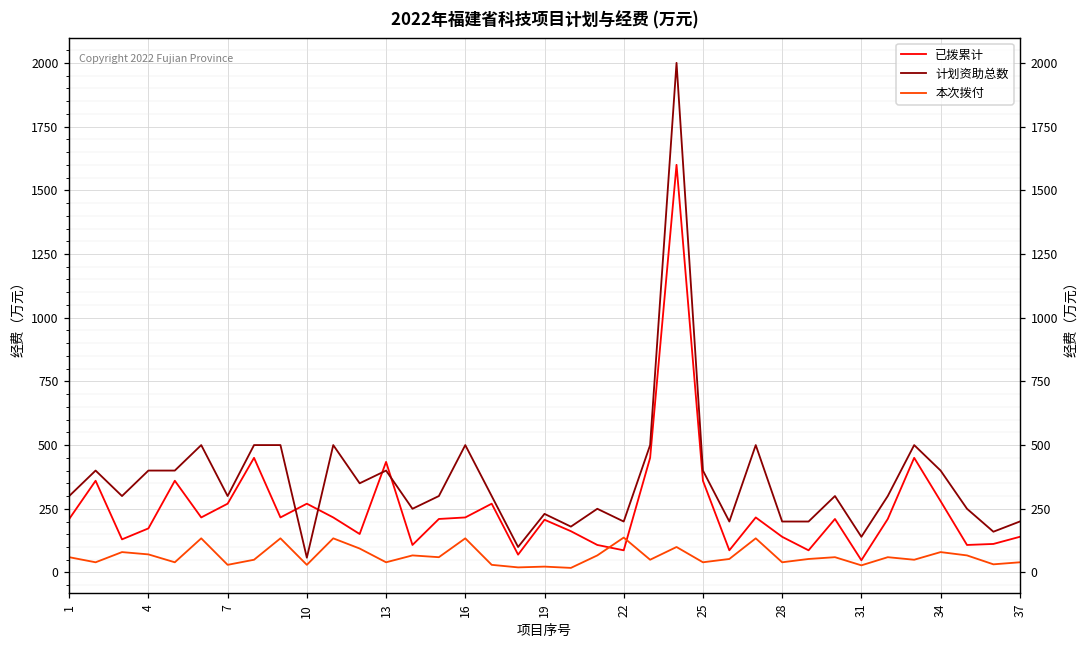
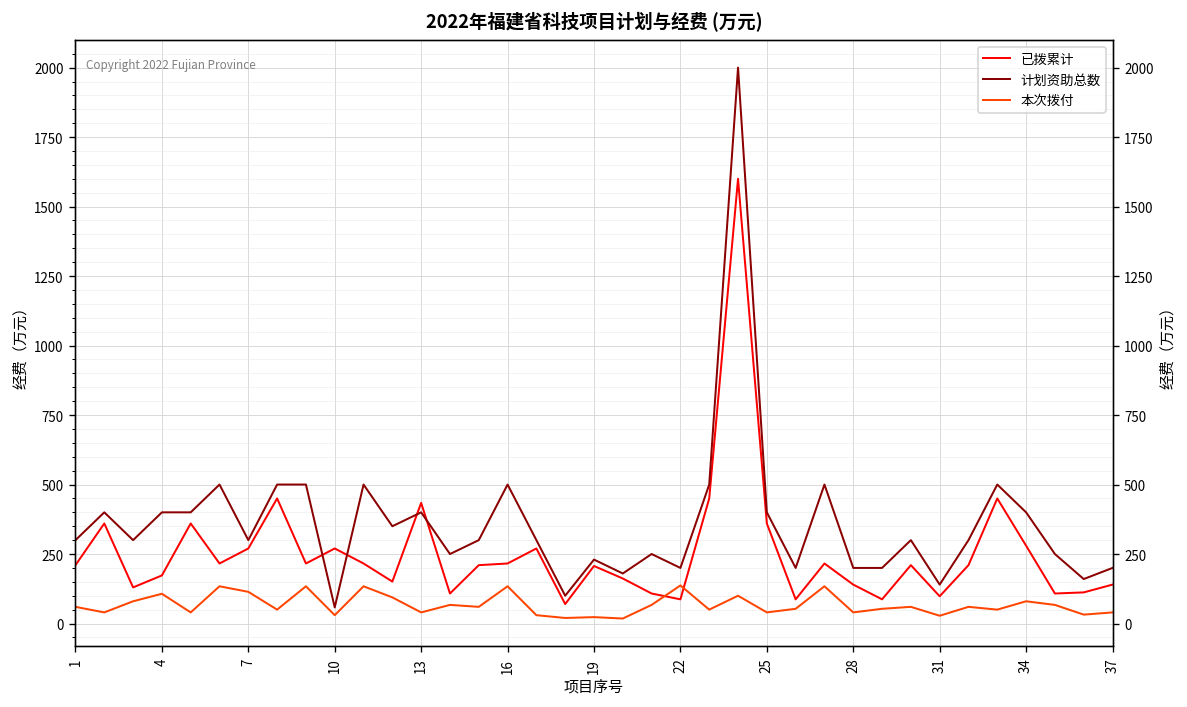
  {
    "已拨累计": {
      "1": 210,
      "4": 170,
      "7": 270,
      "10": 270,
      "13": 430,
      "16": 220,
      "19": 210,
      "22": 90,
      "25": 360,
      "28": 140,
-     "31": 50,
+     "31": 100,
      "34": 280,
      "37": 140
    },
    "计划资助总数": {
      "1": 300,
      "4": 400,
      "7": 300,
      "10": 60,
      "13": 400,
      "16": 500,
      "19": 230,
      "22": 200,
      "25": 400,
      "28": 200,
      "31": 140,
      "34": 400,
      "37": 200
    },
    "本次拨付": {
      "1": 60,
-     "4": 70,
-     "7": 30,
+     "4": 110,
+     "7": 110,
      "10": 30,
      "13": 40,
      "16": 130,
      "19": 20,
      "22": 140,
      "25": 40,
      "28": 40,
      "31": 30,
      "34": 80,
      "37": 40
    }
  }
